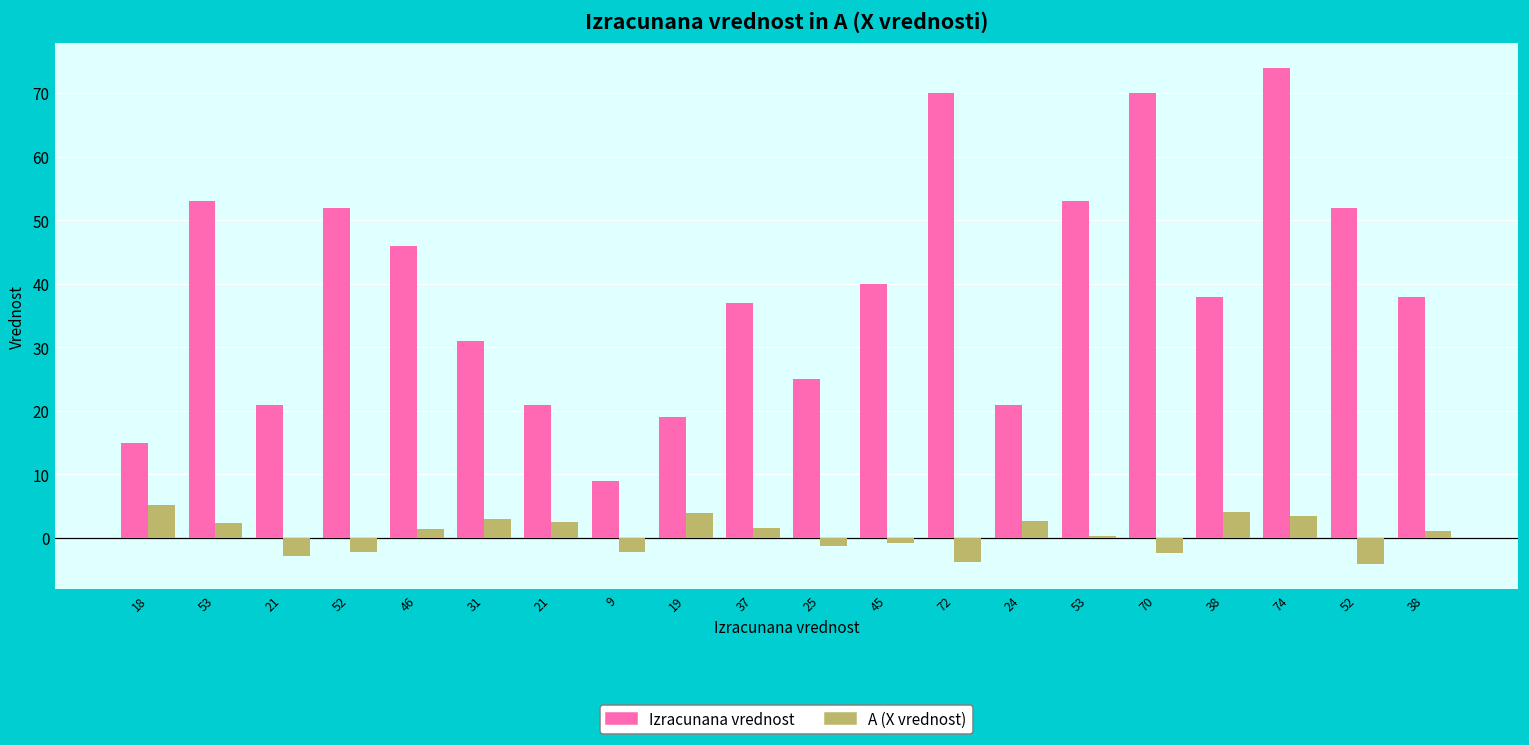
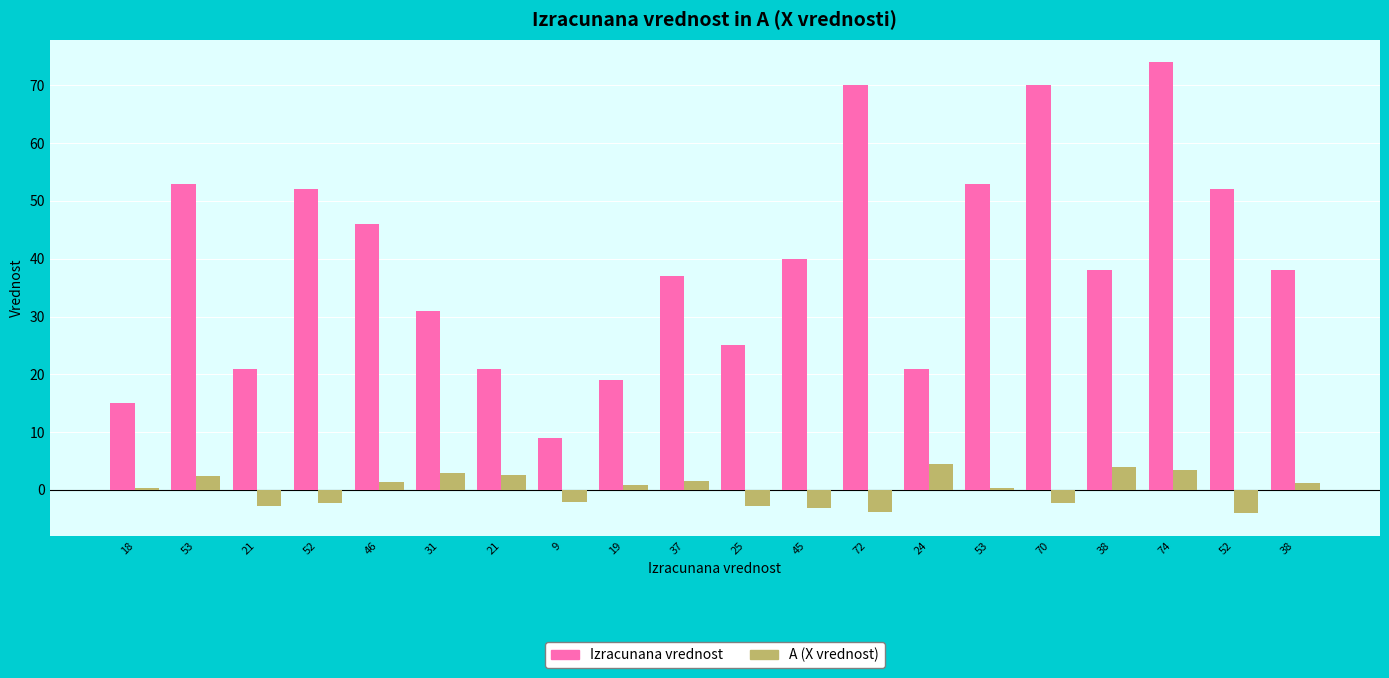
  {
    "Izracunana vrednost": {
      "18": 15,
      "46": 46,
      "31": 31,
      "9": 9,
      "19": 19,
      "37": 37,
      "25": 25,
      "45": 40,
      "72": 70,
      "24": 21,
      "70": 70,
      "74": 74
    },
    "A (X vrednost)": {
-     "18": 5,
+     "18": 0,
      "46": 1,
      "31": 3,
      "9": -2,
-     "19": 4,
+     "19": 1,
      "37": 2,
-     "25": -1,
-     "45": -1,
+     "25": -3,
+     "45": -3,
      "72": -4,
-     "24": 3,
+     "24": 4,
      "70": -2,
      "74": 4
    }
  }
